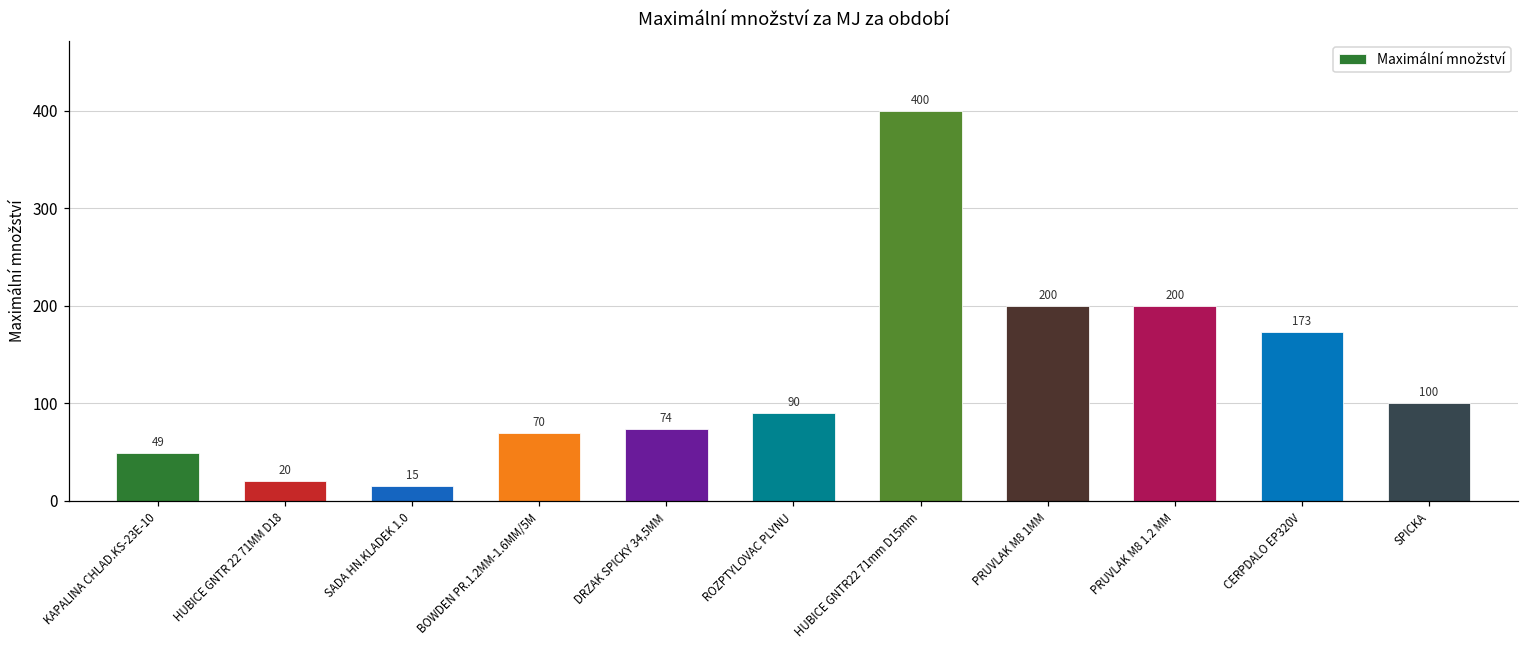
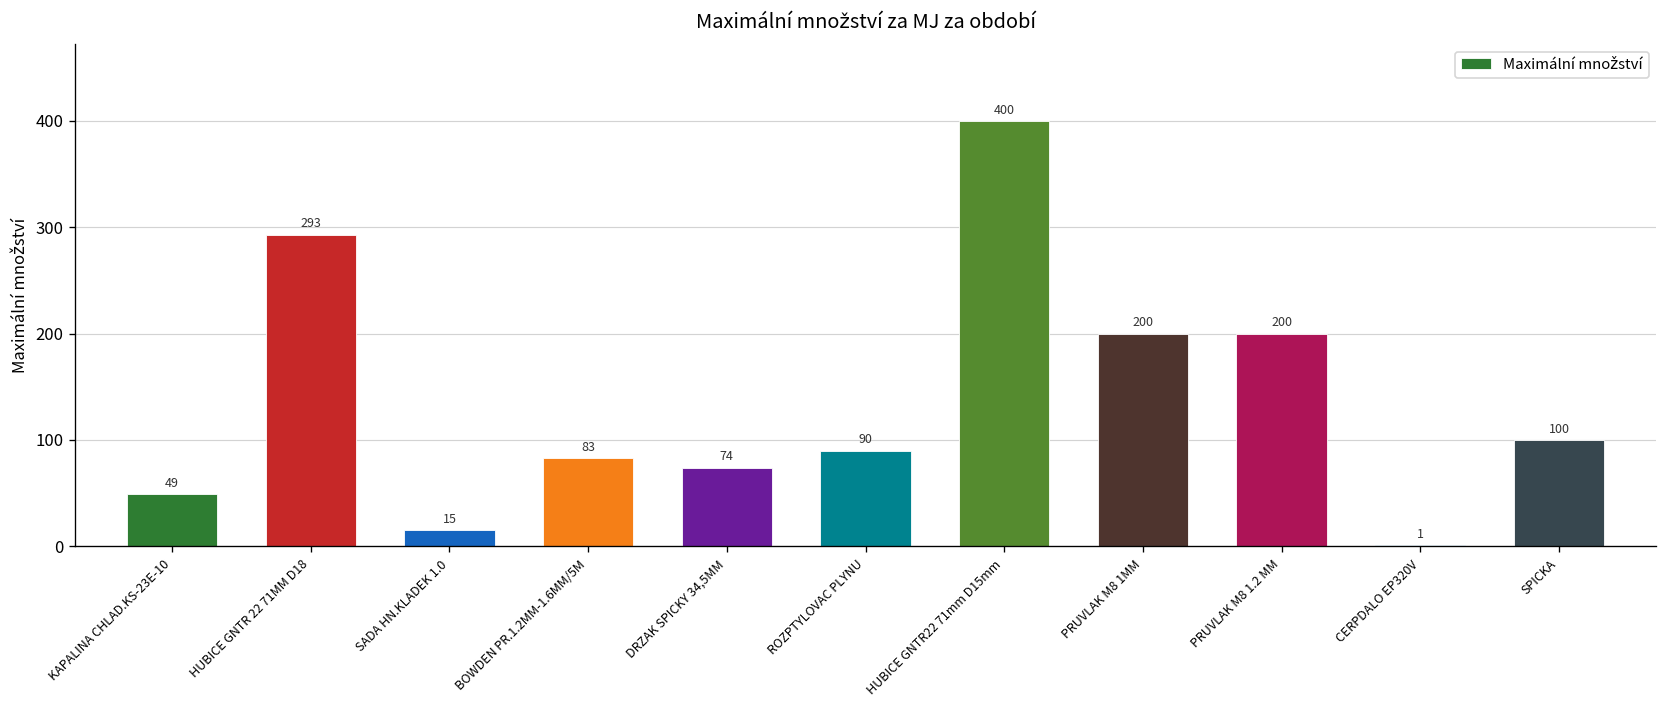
  {
    "KAPALINA CHLAD.KS-23E-10": 49,
-   "HUBICE GNTR 22 71MM D18": 20,
+   "HUBICE GNTR 22 71MM D18": 293,
    "SADA HN.KLADEK 1.0": 15,
-   "BOWDEN PR.1.2MM-1.6MM/5M": 70,
+   "BOWDEN PR.1.2MM-1.6MM/5M": 83,
    "DRZAK SPICKY 34,5MM": 74,
    "ROZPTYLOVAC PLYNU": 90,
    "HUBICE GNTR22 71mm D15mm": 400,
    "PRUVLAK M8 1MM": 200,
    "PRUVLAK M8 1.2 MM": 200,
-   "CERPDALO EP320V": 173,
+   "CERPDALO EP320V": 1,
    "SPICKA": 100
  }
